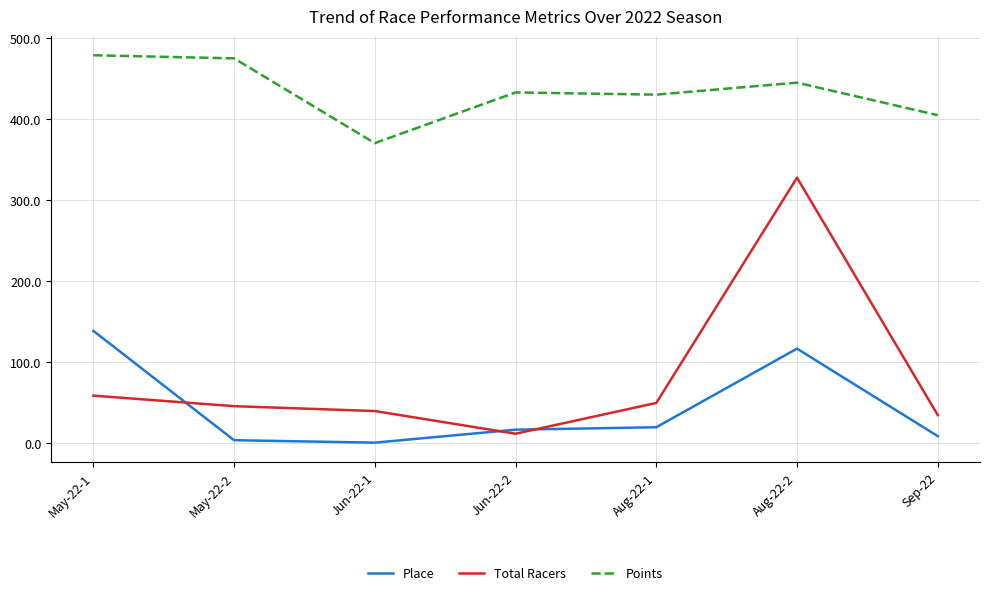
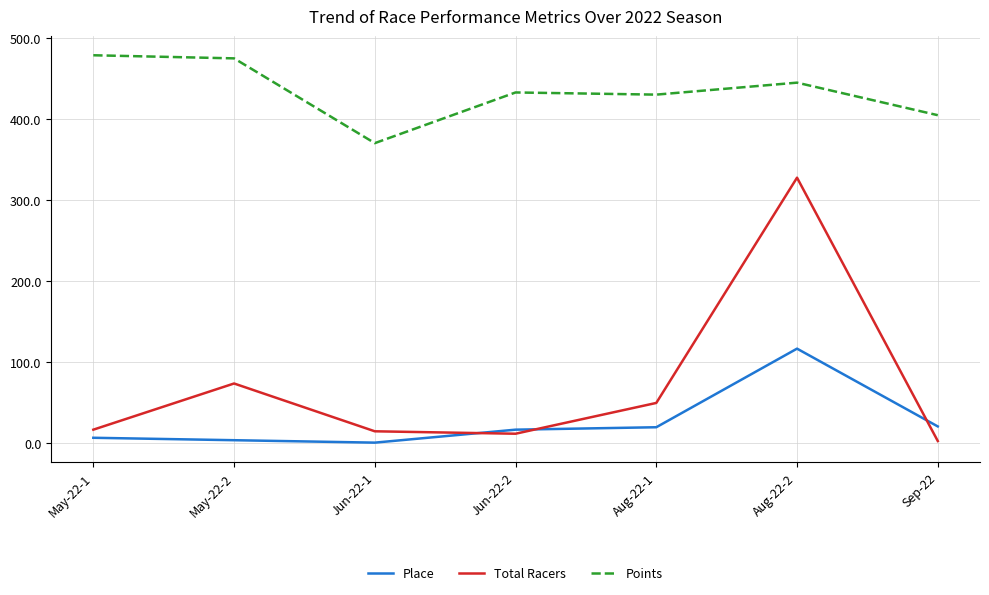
  {
    "Place": {
-     "May-22-1": 140,
+     "May-22-1": 10,
      "May-22-2": 0,
      "Jun-22-1": 0,
      "Jun-22-2": 20,
      "Aug-22-1": 20,
      "Aug-22-2": 120,
-     "Sep-22": 10
+     "Sep-22": 20
    },
    "Total Racers": {
-     "May-22-1": 60,
-     "May-22-2": 50,
-     "Jun-22-1": 40,
+     "May-22-1": 20,
+     "May-22-2": 70,
+     "Jun-22-1": 20,
      "Jun-22-2": 10,
      "Aug-22-1": 50,
      "Aug-22-2": 330,
-     "Sep-22": 40
+     "Sep-22": 0
    },
    "Points": {
      "May-22-1": 480,
      "May-22-2": 480,
      "Jun-22-1": 370,
      "Jun-22-2": 430,
      "Aug-22-1": 430,
      "Aug-22-2": 450,
      "Sep-22": 410
    }
  }
